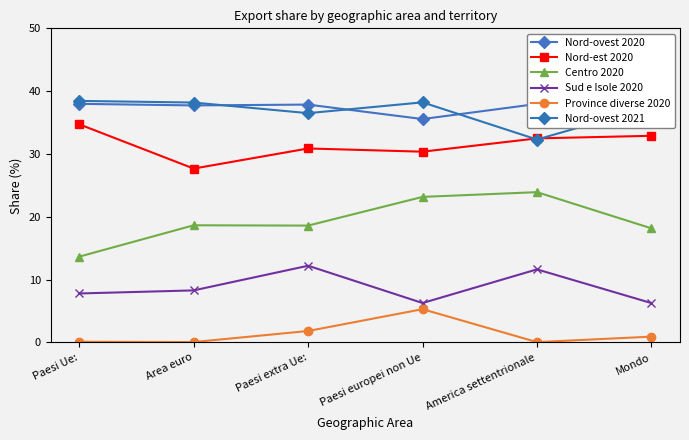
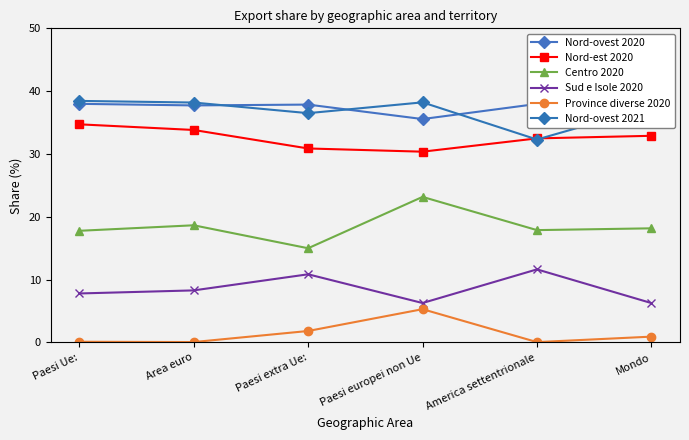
  {
    "Nord-est 2020": {
      "Paesi Ue:": 35,
-     "Area euro": 28,
+     "Area euro": 34,
      "Paesi extra Ue:": 31,
      "Paesi europei non Ue": 30,
      "Mondo": 33
    },
    "Centro 2020": {
-     "Paesi Ue:": 14,
+     "Paesi Ue:": 18,
      "Area euro": 19,
-     "Paesi extra Ue:": 19,
+     "Paesi extra Ue:": 15,
      "Paesi europei non Ue": 23,
-     "America settentrionale": 24,
+     "America settentrionale": 18,
      "Mondo": 18
    },
    "Sud e Isole 2020": {
      "Paesi Ue:": 8,
      "Area euro": 8,
-     "Paesi extra Ue:": 12,
+     "Paesi extra Ue:": 11,
      "Paesi europei non Ue": 6,
      "America settentrionale": 12,
      "Mondo": 6
    },
    "Province diverse 2020": {
      "Paesi Ue:": 0,
      "Area euro": 0,
      "Paesi extra Ue:": 2,
      "Paesi europei non Ue": 5,
      "America settentrionale": 0,
      "Mondo": 1
    }
  }
